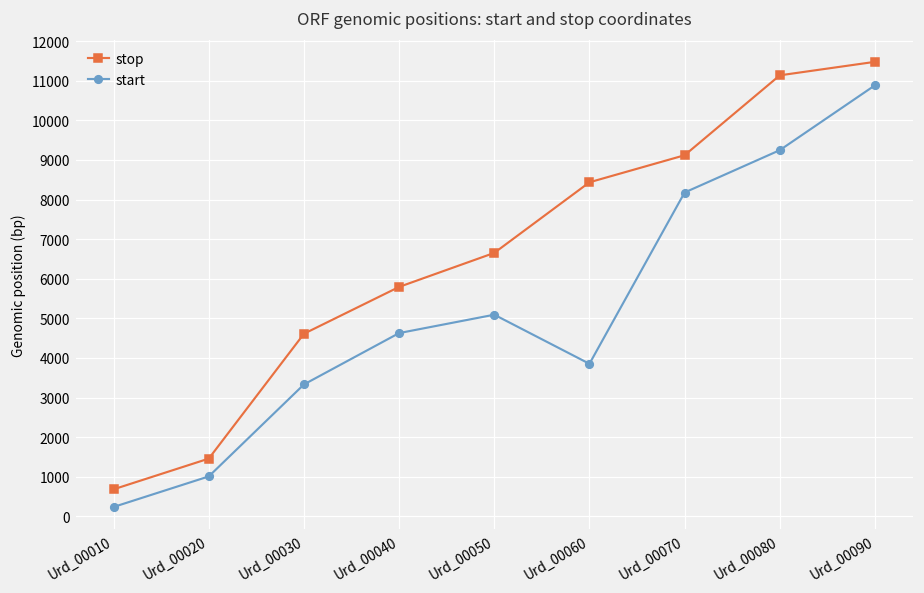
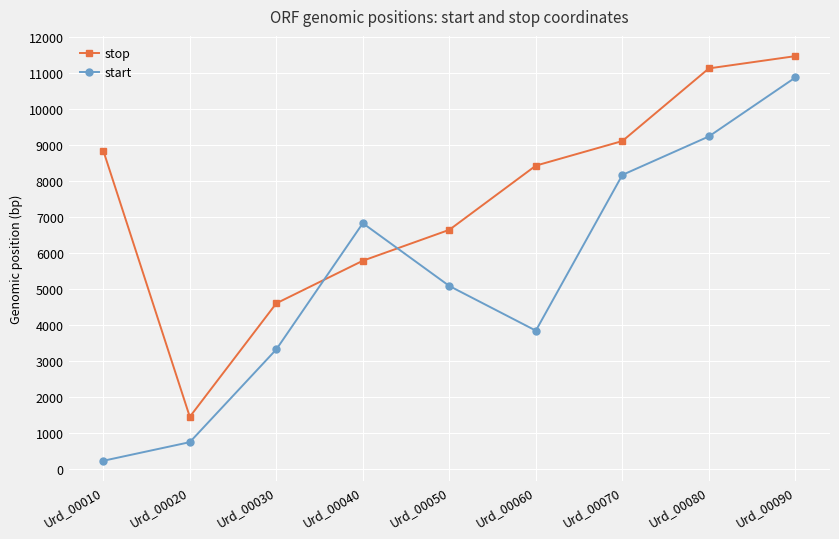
  {
    "stop": {
-     "Urd_00010": 700,
+     "Urd_00010": 8900,
      "Urd_00020": 1500,
      "Urd_00030": 4600,
      "Urd_00040": 5800,
      "Urd_00050": 6700,
      "Urd_00060": 8400,
      "Urd_00070": 9100,
      "Urd_00080": 11100,
      "Urd_00090": 11500
    },
    "start": {
      "Urd_00010": 200,
-     "Urd_00020": 1000,
+     "Urd_00020": 800,
      "Urd_00030": 3300,
-     "Urd_00040": 4600,
+     "Urd_00040": 6800,
      "Urd_00050": 5100,
      "Urd_00060": 3900,
      "Urd_00070": 8200,
      "Urd_00080": 9200,
      "Urd_00090": 10900
    }
  }
